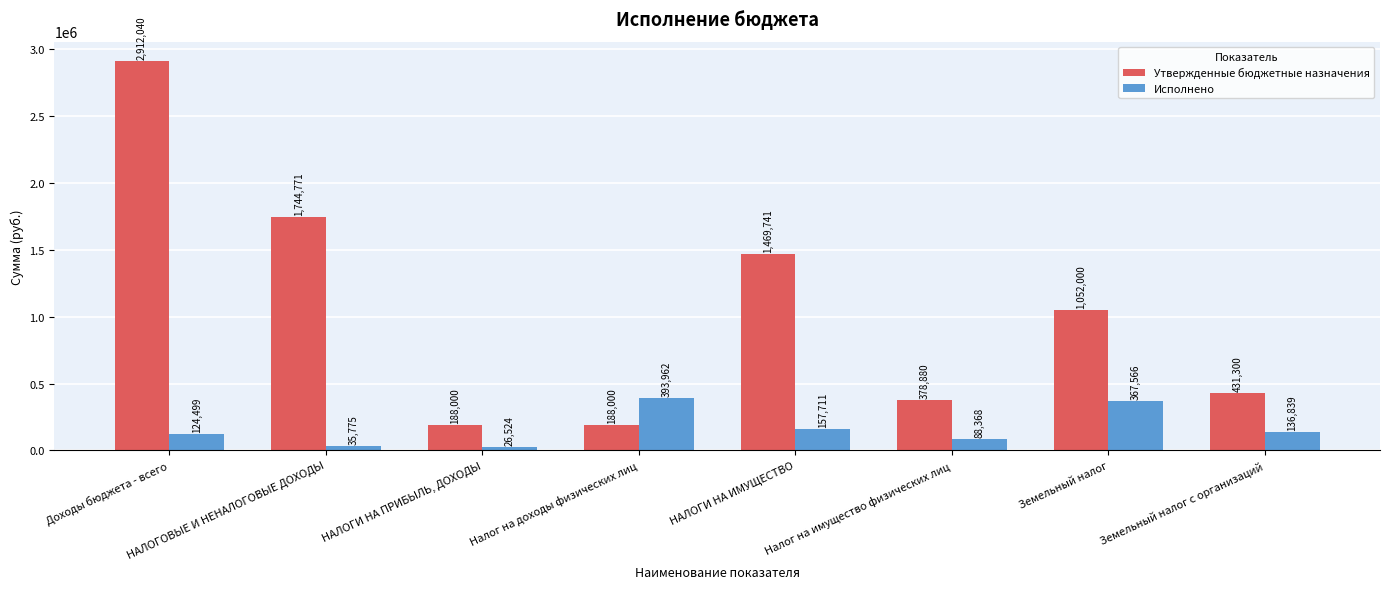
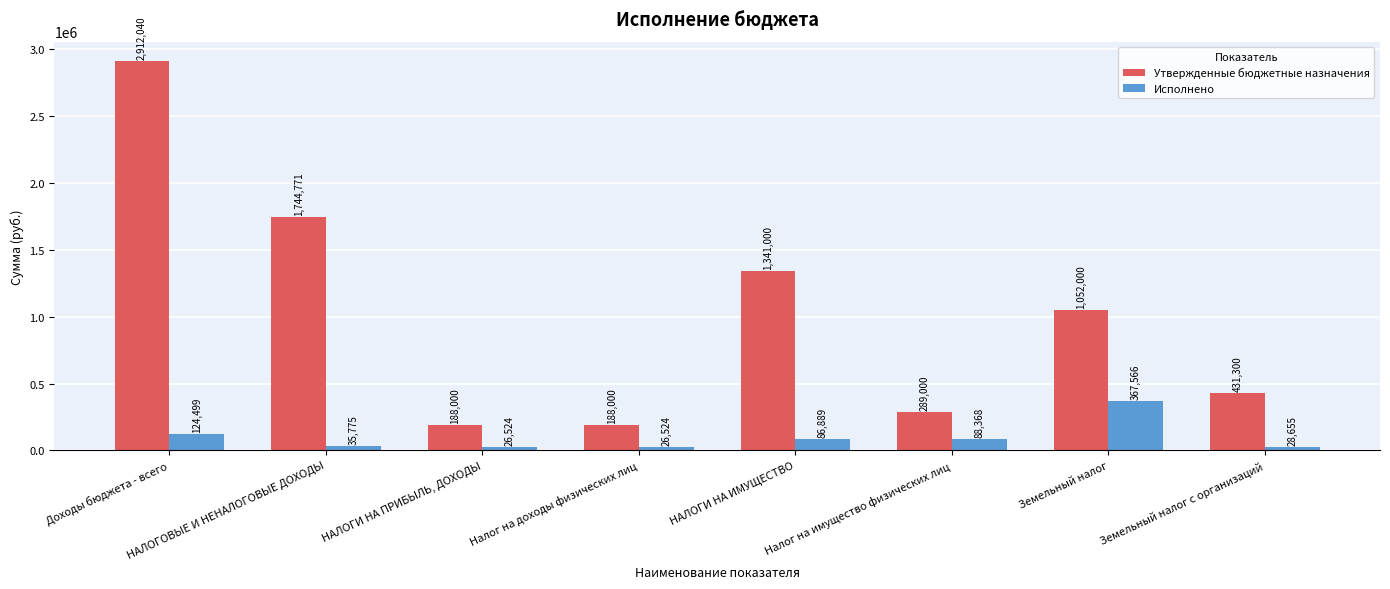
  {
    "Утвержденные бюджетные назначения": {
      "Доходы бюджета - всего": "2,912,040",
      "НАЛОГОВЫЕ И НЕНАЛОГОВЫЕ ДОХОДЫ": "1,744,771",
      "НАЛОГИ НА ПРИБЫЛЬ, ДОХОДЫ": "188,000",
      "Налог на доходы физических лиц": "188,000",
-     "НАЛОГИ НА ИМУЩЕСТВО": "1,469,741",
-     "Налог на имущество физических лиц": "378,880",
+     "НАЛОГИ НА ИМУЩЕСТВО": "1,341,000",
+     "Налог на имущество физических лиц": "289,000",
      "Земельный налог": "1,052,000",
      "Земельный налог с организаций": "431,300"
    },
    "Исполнено": {
      "Доходы бюджета - всего": "124,499",
      "НАЛОГОВЫЕ И НЕНАЛОГОВЫЕ ДОХОДЫ": "35,775",
      "НАЛОГИ НА ПРИБЫЛЬ, ДОХОДЫ": "26,524",
-     "Налог на доходы физических лиц": "393,962",
-     "НАЛОГИ НА ИМУЩЕСТВО": "157,711",
+     "Налог на доходы физических лиц": "26,524",
+     "НАЛОГИ НА ИМУЩЕСТВО": "86,889",
      "Налог на имущество физических лиц": "88,368",
      "Земельный налог": "367,566",
-     "Земельный налог с организаций": "136,839"
+     "Земельный налог с организаций": "28,655"
    }
  }
